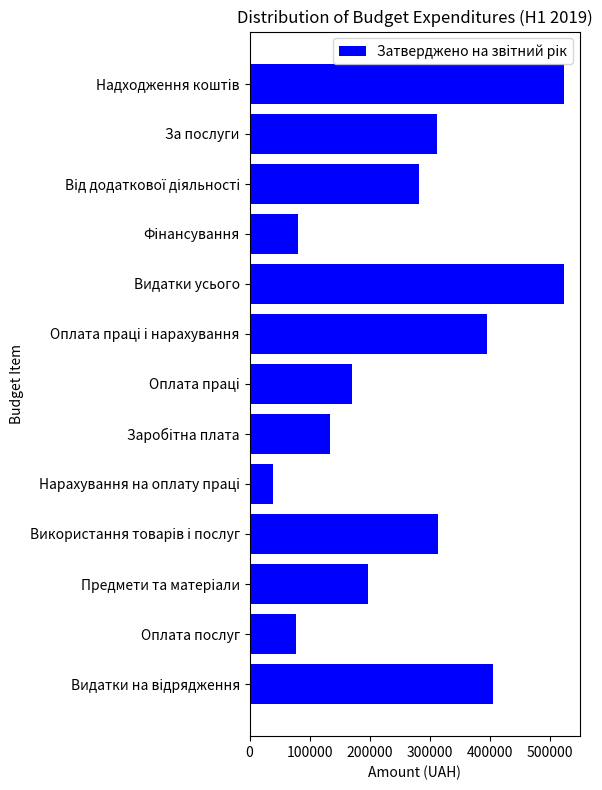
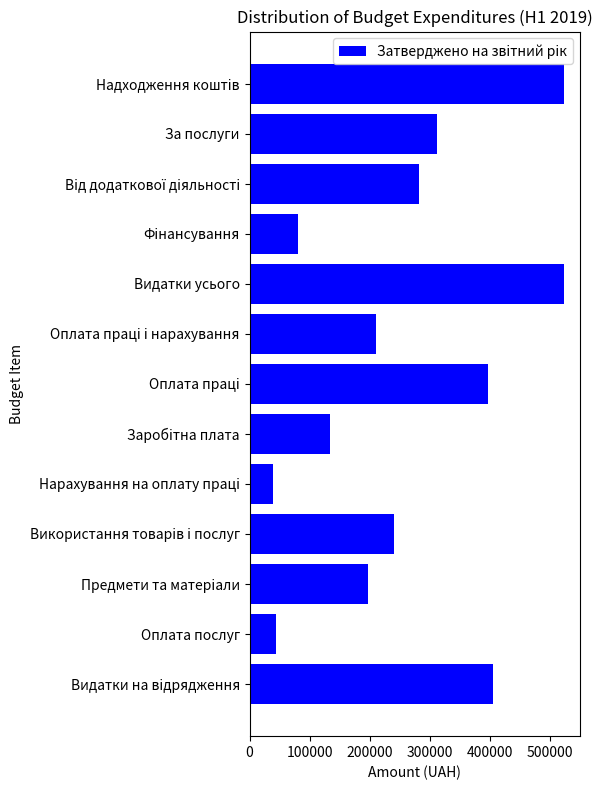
  {
    "Надходження коштів": 520000,
    "За послуги": 310000,
    "Від додаткової діяльності": 280000,
    "Фінансування": 80000,
    "Видатки усього": 520000,
-   "Оплата праці і нарахування": 390000,
-   "Оплата праці": 170000,
+   "Оплата праці і нарахування": 210000,
+   "Оплата праці": 400000,
    "Заробітна плата": 130000,
    "Нарахування на оплату праці": 40000,
-   "Використання товарів і послуг": 310000,
+   "Використання товарів і послуг": 240000,
    "Предмети та матеріали": 200000,
-   "Оплата послуг": 80000,
+   "Оплата послуг": 40000,
    "Видатки на відрядження": 400000
  }
